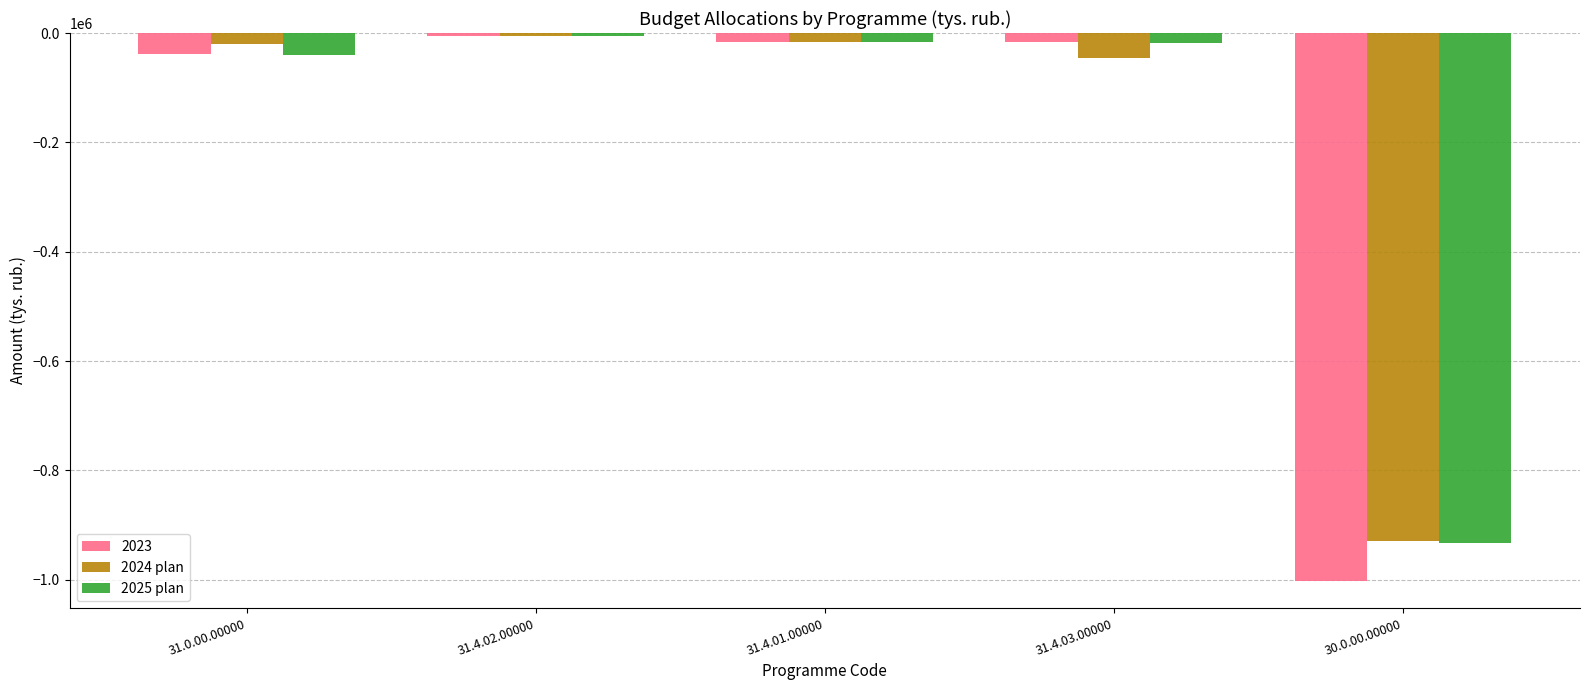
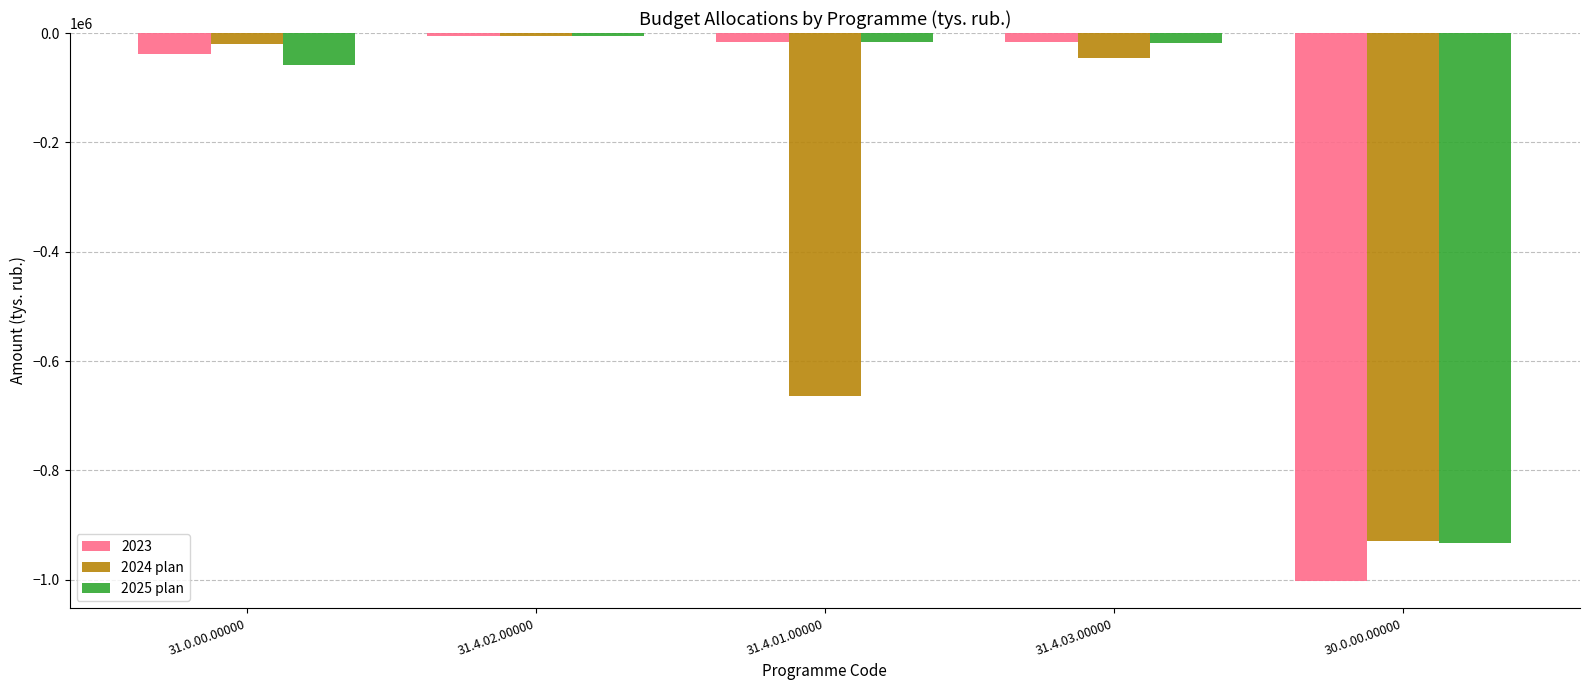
  {
    "2023": {
      "31.0.00.00000": -40000,
      "31.4.02.00000": 0,
      "31.4.01.00000": -20000,
      "31.4.03.00000": -20000,
      "30.0.00.00000": -1000000
    },
    "2024 plan": {
      "31.0.00.00000": -20000,
      "31.4.02.00000": 0,
-     "31.4.01.00000": -20000,
+     "31.4.01.00000": -660000,
      "31.4.03.00000": -50000,
      "30.0.00.00000": -930000
    },
    "2025 plan": {
-     "31.0.00.00000": -40000,
+     "31.0.00.00000": -60000,
      "31.4.02.00000": -10000,
      "31.4.01.00000": -20000,
      "31.4.03.00000": -20000,
      "30.0.00.00000": -930000
    }
  }
